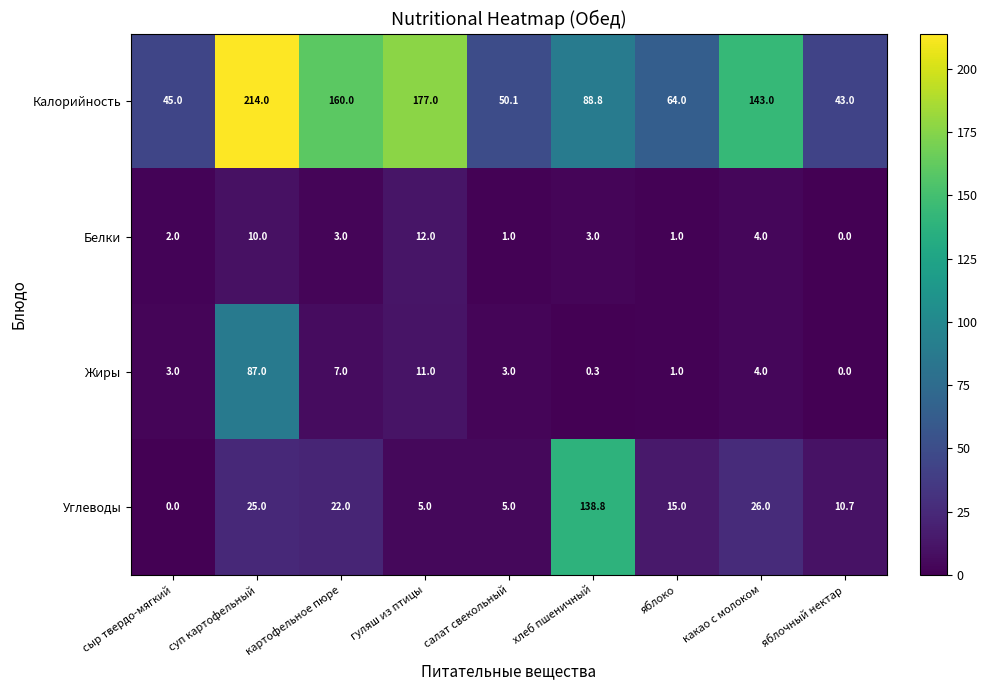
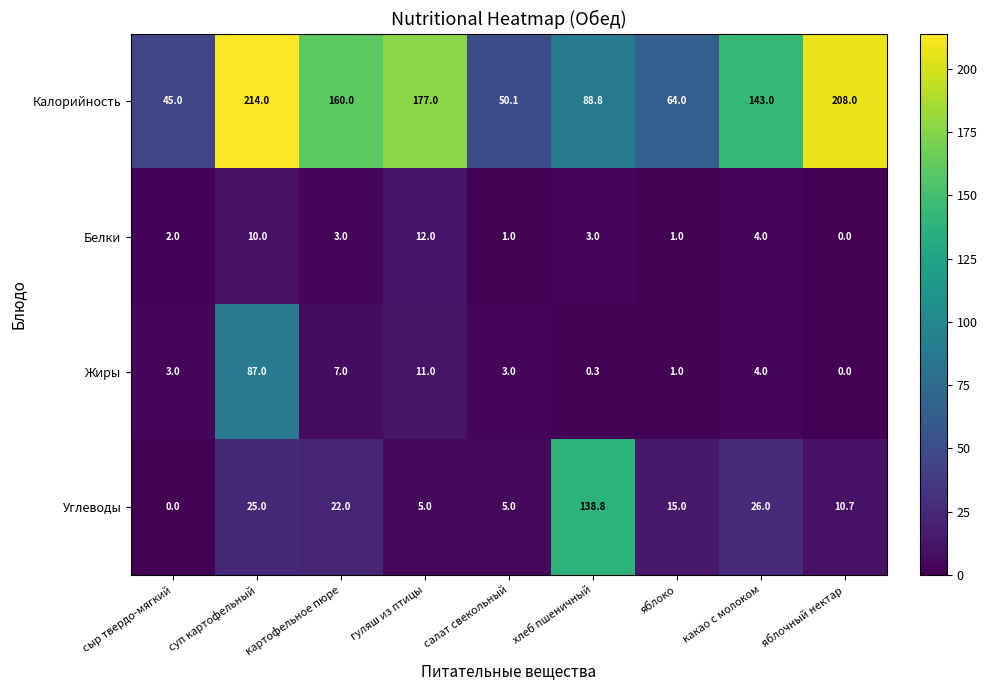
  {
    "Калорийность": {
      "сыр твердо-мягкий": 45.0,
      "суп картофельный": 214.0,
      "картофельное пюре": 160.0,
      "гуляш из птицы": 177.0,
      "салат свекольный": 50.1,
      "хлеб пшеничный": 88.8,
      "яблоко": 64.0,
      "какао с молоком": 143.0,
-     "яблочный нектар": 43.0
+     "яблочный нектар": 208.0
    },
    "Белки": {
      "сыр твердо-мягкий": 2.0,
      "суп картофельный": 10.0,
      "картофельное пюре": 3.0,
      "гуляш из птицы": 12.0,
      "салат свекольный": 1.0,
      "хлеб пшеничный": 3.0,
      "яблоко": 1.0,
      "какао с молоком": 4.0,
      "яблочный нектар": 0.0
    },
    "Жиры": {
      "сыр твердо-мягкий": 3.0,
      "суп картофельный": 87.0,
      "картофельное пюре": 7.0,
      "гуляш из птицы": 11.0,
      "салат свекольный": 3.0,
      "хлеб пшеничный": 0.3,
      "яблоко": 1.0,
      "какао с молоком": 4.0,
      "яблочный нектар": 0.0
    },
    "Углеводы": {
      "сыр твердо-мягкий": 0.0,
      "суп картофельный": 25.0,
      "картофельное пюре": 22.0,
      "гуляш из птицы": 5.0,
      "салат свекольный": 5.0,
      "хлеб пшеничный": 138.8,
      "яблоко": 15.0,
      "какао с молоком": 26.0,
      "яблочный нектар": 10.7
    }
  }
